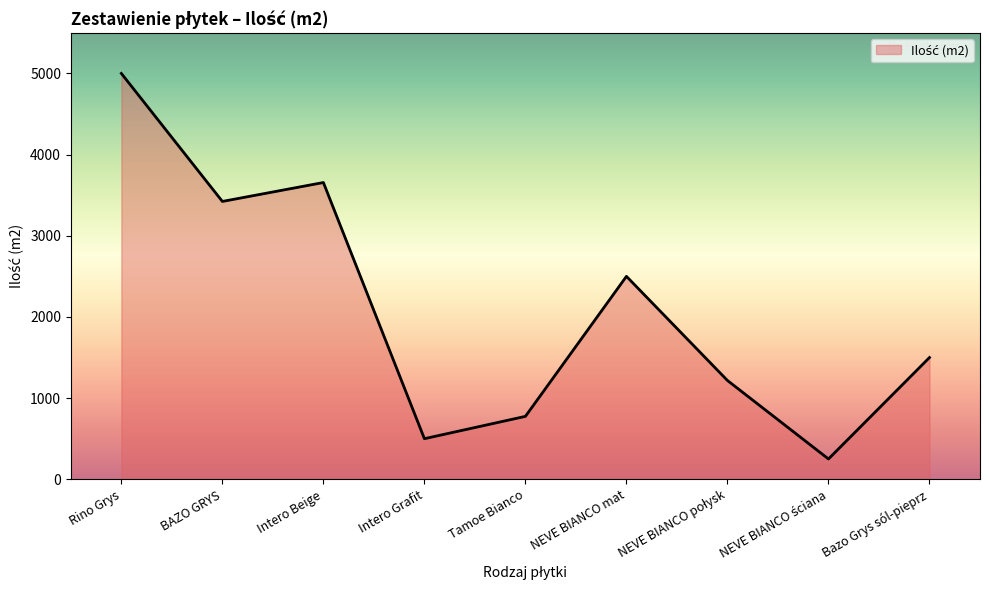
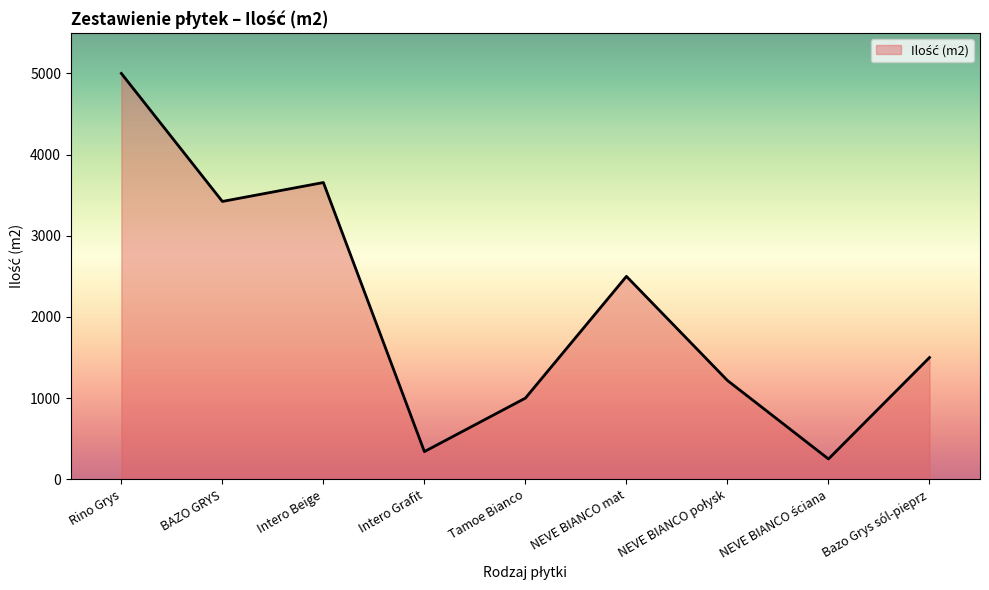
  {
    "Rino Grys": 5000,
    "BAZO GRYS": 3400,
    "Intero Beige": 3700,
-   "Intero Grafit": 500,
-   "Tamoe Bianco": 800,
+   "Intero Grafit": 300,
+   "Tamoe Bianco": 1000,
    "NEVE BIANCO mat": 2500,
    "NEVE BIANCO połysk": 1200,
    "NEVE BIANCO ściana": 300,
    "Bazo Grys sól-pieprz": 1500
  }
